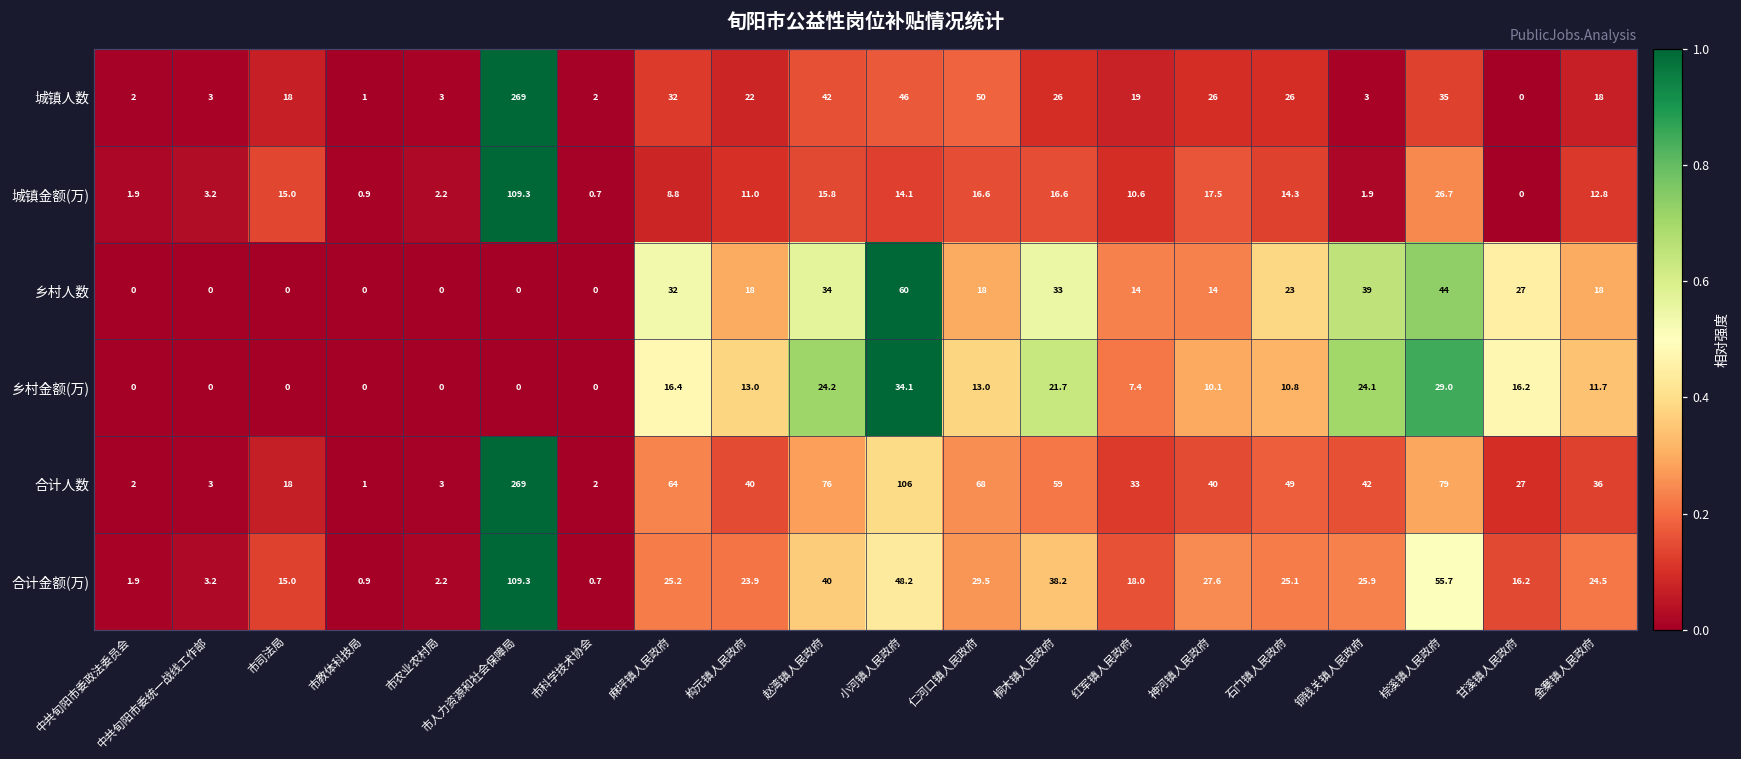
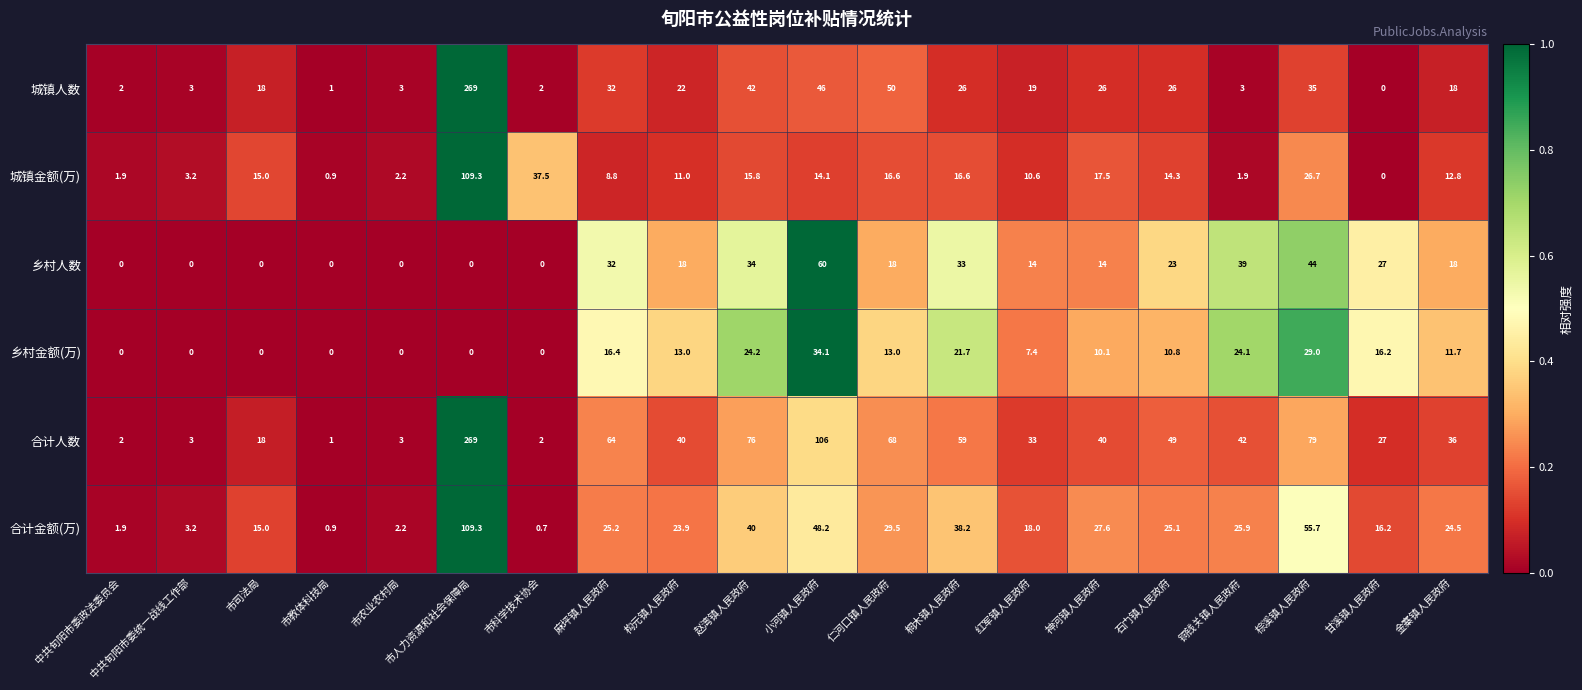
  {
    "城镇人数": {
      "中共旬阳市委政法委员会": 2,
      "中共旬阳市委统一战线工作部": 3,
      "市司法局": 18,
      "市教体科技局": 1,
      "市农业农村局": 3,
      "市人力资源和社会保障局": 269,
      "市科学技术协会": 2,
      "麻坪镇人民政府": 32,
      "构元镇人民政府": 22,
      "赵湾镇人民政府": 42,
      "小河镇人民政府": 46,
      "仁河口镇人民政府": 50,
      "桐木镇人民政府": 26,
      "红军镇人民政府": 19,
      "神河镇人民政府": 26,
      "石门镇人民政府": 26,
      "铜钱关镇人民政府": 3,
      "棕溪镇人民政府": 35,
      "甘溪镇人民政府": 0,
      "金寨镇人民政府": 18
    },
    "城镇金额(万)": {
      "中共旬阳市委政法委员会": 1.9,
      "中共旬阳市委统一战线工作部": 3.2,
      "市司法局": 15.0,
      "市教体科技局": 0.9,
      "市农业农村局": 2.2,
      "市人力资源和社会保障局": 109.3,
-     "市科学技术协会": 0.7,
+     "市科学技术协会": 37.5,
      "麻坪镇人民政府": 8.8,
      "构元镇人民政府": 11.0,
      "赵湾镇人民政府": 15.8,
      "小河镇人民政府": 14.1,
      "仁河口镇人民政府": 16.6,
      "桐木镇人民政府": 16.6,
      "红军镇人民政府": 10.6,
      "神河镇人民政府": 17.5,
      "石门镇人民政府": 14.3,
      "铜钱关镇人民政府": 1.9,
      "棕溪镇人民政府": 26.7,
      "甘溪镇人民政府": 0,
      "金寨镇人民政府": 12.8
    },
    "乡村人数": {
      "中共旬阳市委政法委员会": 0,
      "中共旬阳市委统一战线工作部": 0,
      "市司法局": 0,
      "市教体科技局": 0,
      "市农业农村局": 0,
      "市人力资源和社会保障局": 0,
      "市科学技术协会": 0,
      "麻坪镇人民政府": 32,
      "构元镇人民政府": 18,
      "赵湾镇人民政府": 34,
      "小河镇人民政府": 60,
      "仁河口镇人民政府": 18,
      "桐木镇人民政府": 33,
      "红军镇人民政府": 14,
      "神河镇人民政府": 14,
      "石门镇人民政府": 23,
      "铜钱关镇人民政府": 39,
      "棕溪镇人民政府": 44,
      "甘溪镇人民政府": 27,
      "金寨镇人民政府": 18
    },
    "乡村金额(万)": {
      "中共旬阳市委政法委员会": 0,
      "中共旬阳市委统一战线工作部": 0,
      "市司法局": 0,
      "市教体科技局": 0,
      "市农业农村局": 0,
      "市人力资源和社会保障局": 0,
      "市科学技术协会": 0,
      "麻坪镇人民政府": 16.4,
      "构元镇人民政府": 13.0,
      "赵湾镇人民政府": 24.2,
      "小河镇人民政府": 34.1,
      "仁河口镇人民政府": 13.0,
      "桐木镇人民政府": 21.7,
      "红军镇人民政府": 7.4,
      "神河镇人民政府": 10.1,
      "石门镇人民政府": 10.8,
      "铜钱关镇人民政府": 24.1,
      "棕溪镇人民政府": 29.0,
      "甘溪镇人民政府": 16.2,
      "金寨镇人民政府": 11.7
    },
    "合计人数": {
      "中共旬阳市委政法委员会": 2,
      "中共旬阳市委统一战线工作部": 3,
      "市司法局": 18,
      "市教体科技局": 1,
      "市农业农村局": 3,
      "市人力资源和社会保障局": 269,
      "市科学技术协会": 2,
      "麻坪镇人民政府": 64,
      "构元镇人民政府": 40,
      "赵湾镇人民政府": 76,
      "小河镇人民政府": 106,
      "仁河口镇人民政府": 68,
      "桐木镇人民政府": 59,
      "红军镇人民政府": 33,
      "神河镇人民政府": 40,
      "石门镇人民政府": 49,
      "铜钱关镇人民政府": 42,
      "棕溪镇人民政府": 79,
      "甘溪镇人民政府": 27,
      "金寨镇人民政府": 36
    },
    "合计金额(万)": {
      "中共旬阳市委政法委员会": 1.9,
      "中共旬阳市委统一战线工作部": 3.2,
      "市司法局": 15.0,
      "市教体科技局": 0.9,
      "市农业农村局": 2.2,
      "市人力资源和社会保障局": 109.3,
      "市科学技术协会": 0.7,
      "麻坪镇人民政府": 25.2,
      "构元镇人民政府": 23.9,
      "赵湾镇人民政府": 40,
      "小河镇人民政府": 48.2,
      "仁河口镇人民政府": 29.5,
      "桐木镇人民政府": 38.2,
      "红军镇人民政府": 18.0,
      "神河镇人民政府": 27.6,
      "石门镇人民政府": 25.1,
      "铜钱关镇人民政府": 25.9,
      "棕溪镇人民政府": 55.7,
      "甘溪镇人民政府": 16.2,
      "金寨镇人民政府": 24.5
    }
  }
